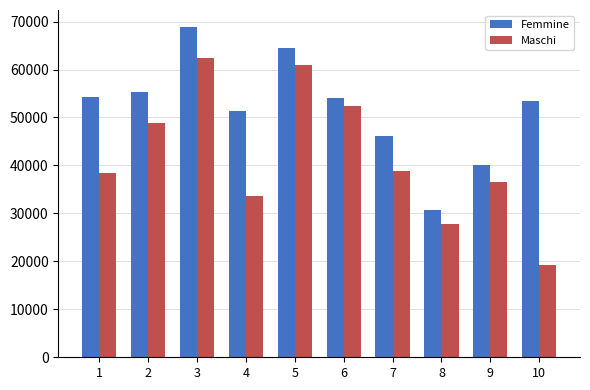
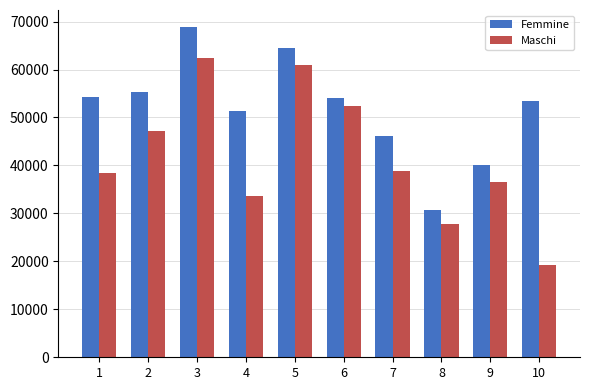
  {
    "Femmine": {
      "1": 54000,
      "2": 55000,
      "3": 69000,
      "4": 51000,
      "5": 65000,
      "6": 54000,
      "7": 46000,
      "8": 31000,
      "9": 40000,
      "10": 53000
    },
    "Maschi": {
      "1": 38000,
-     "2": 49000,
+     "2": 47000,
      "3": 62000,
      "4": 34000,
      "5": 61000,
      "6": 52000,
      "7": 39000,
      "8": 28000,
      "9": 36000,
      "10": 19000
    }
  }
